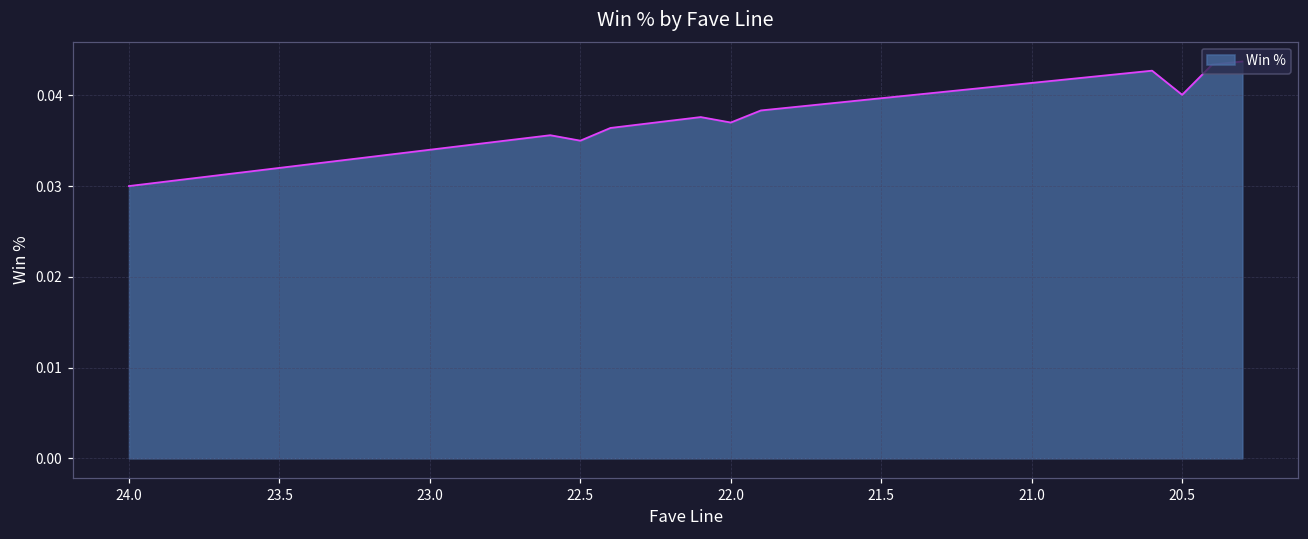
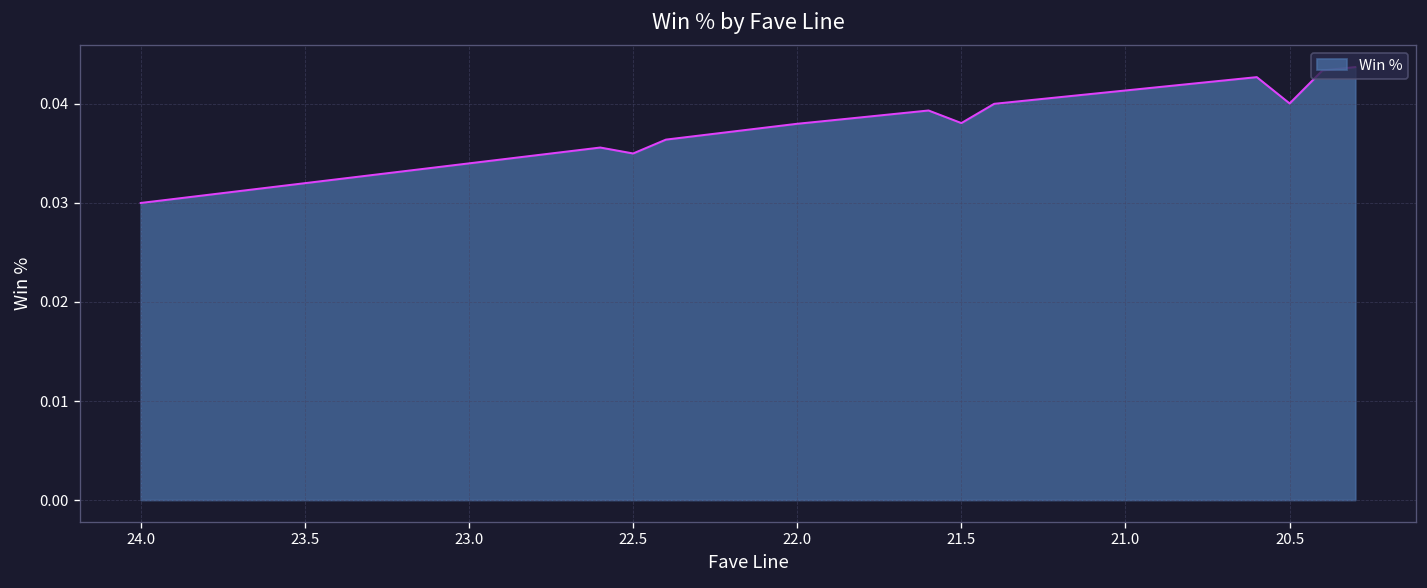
  {
    "24.0": 0.030,
    "23.5": 0.032,
    "23.0": 0.034,
    "22.5": 0.035,
-   "22.0": 0.037,
-   "21.5": 0.040,
+   "22.0": 0.038,
+   "21.5": 0.038,
    "21.0": 0.041,
    "20.5": 0.040
  }
